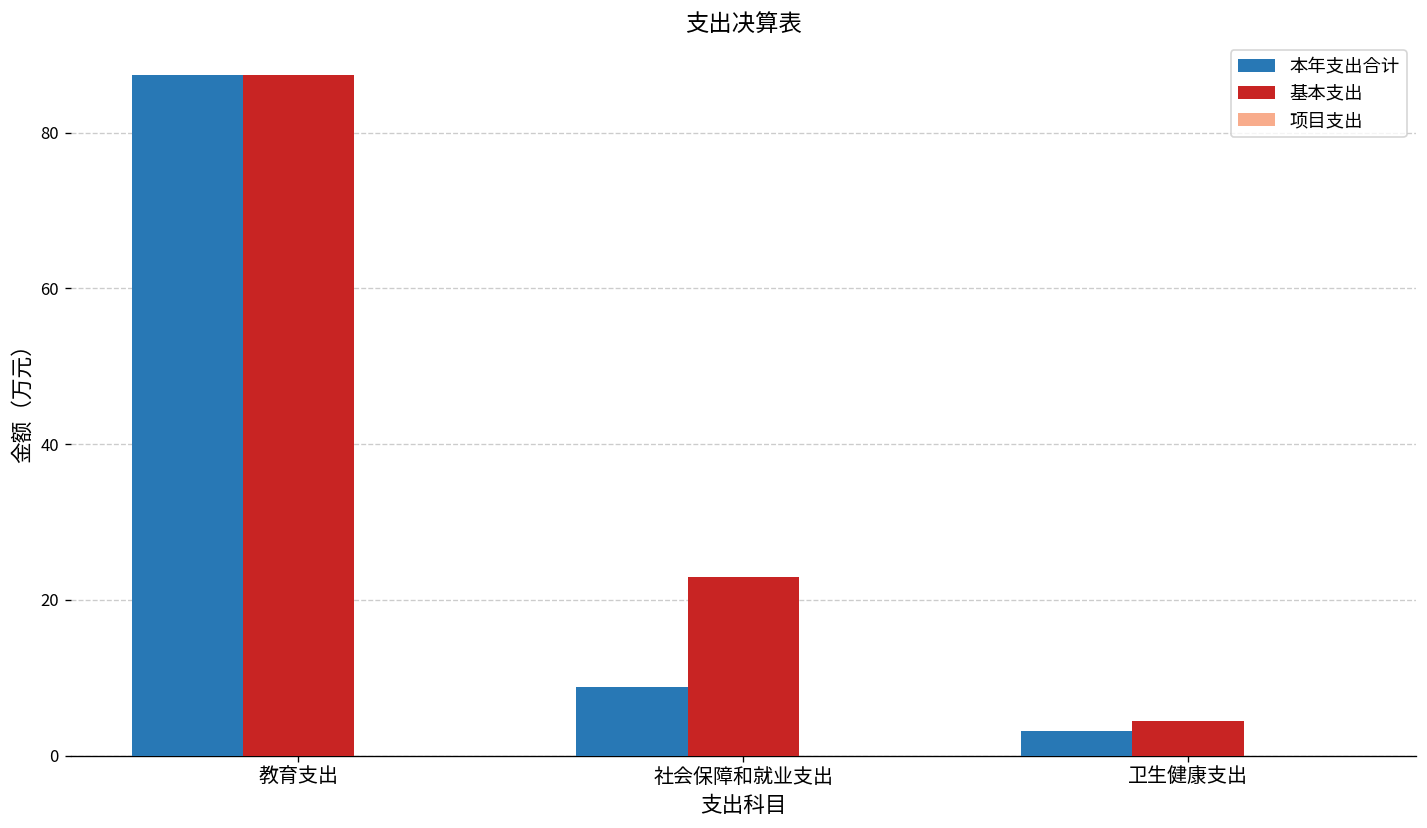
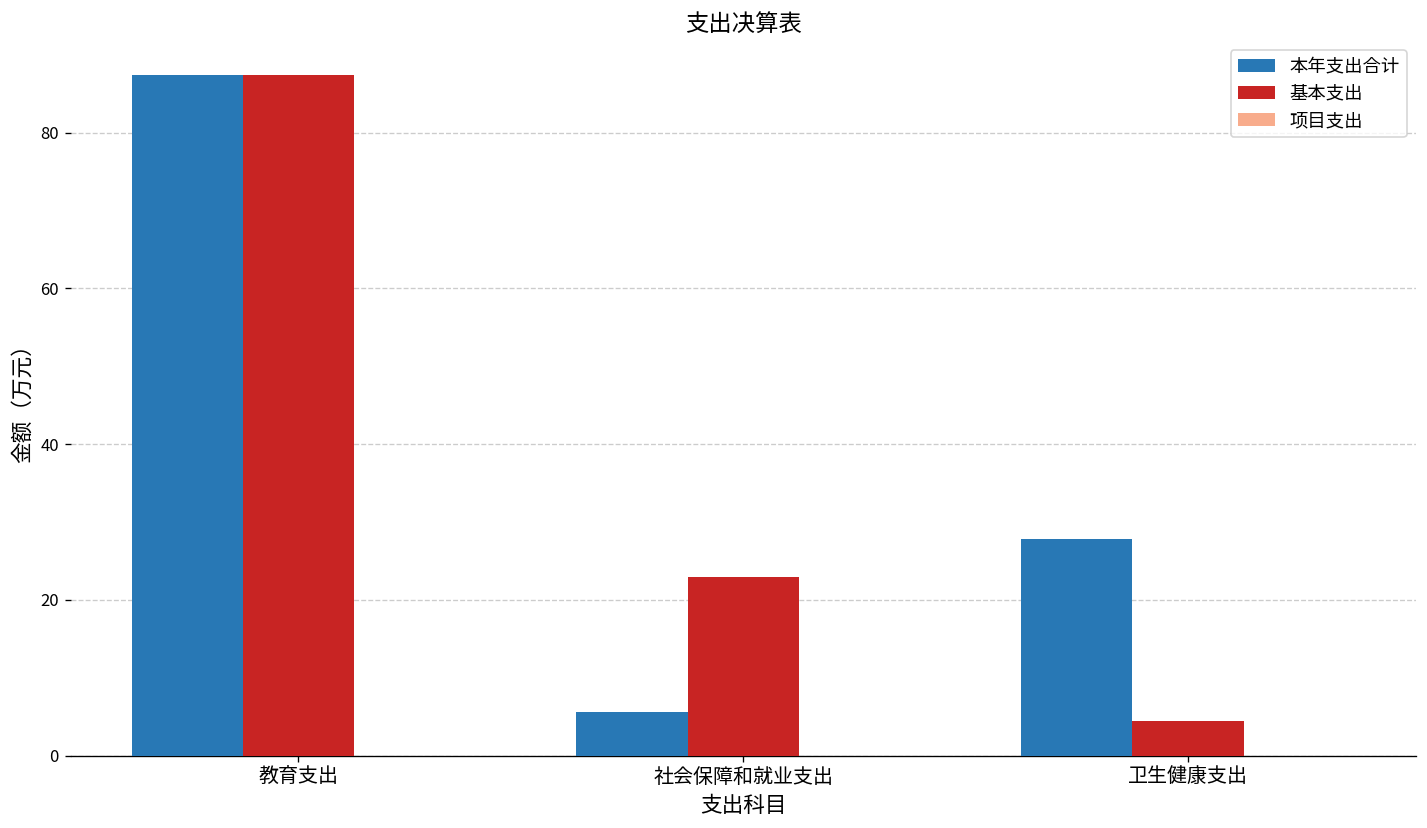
  {
    "本年支出合计": {
      "教育支出": 87,
-     "社会保障和就业支出": 9,
-     "卫生健康支出": 3
+     "社会保障和就业支出": 6,
+     "卫生健康支出": 28
    },
    "基本支出": {
      "教育支出": 87,
      "社会保障和就业支出": 23,
      "卫生健康支出": 4
    },
    "项目支出": {
      "教育支出": 0,
      "社会保障和就业支出": 0,
      "卫生健康支出": 0
    }
  }
